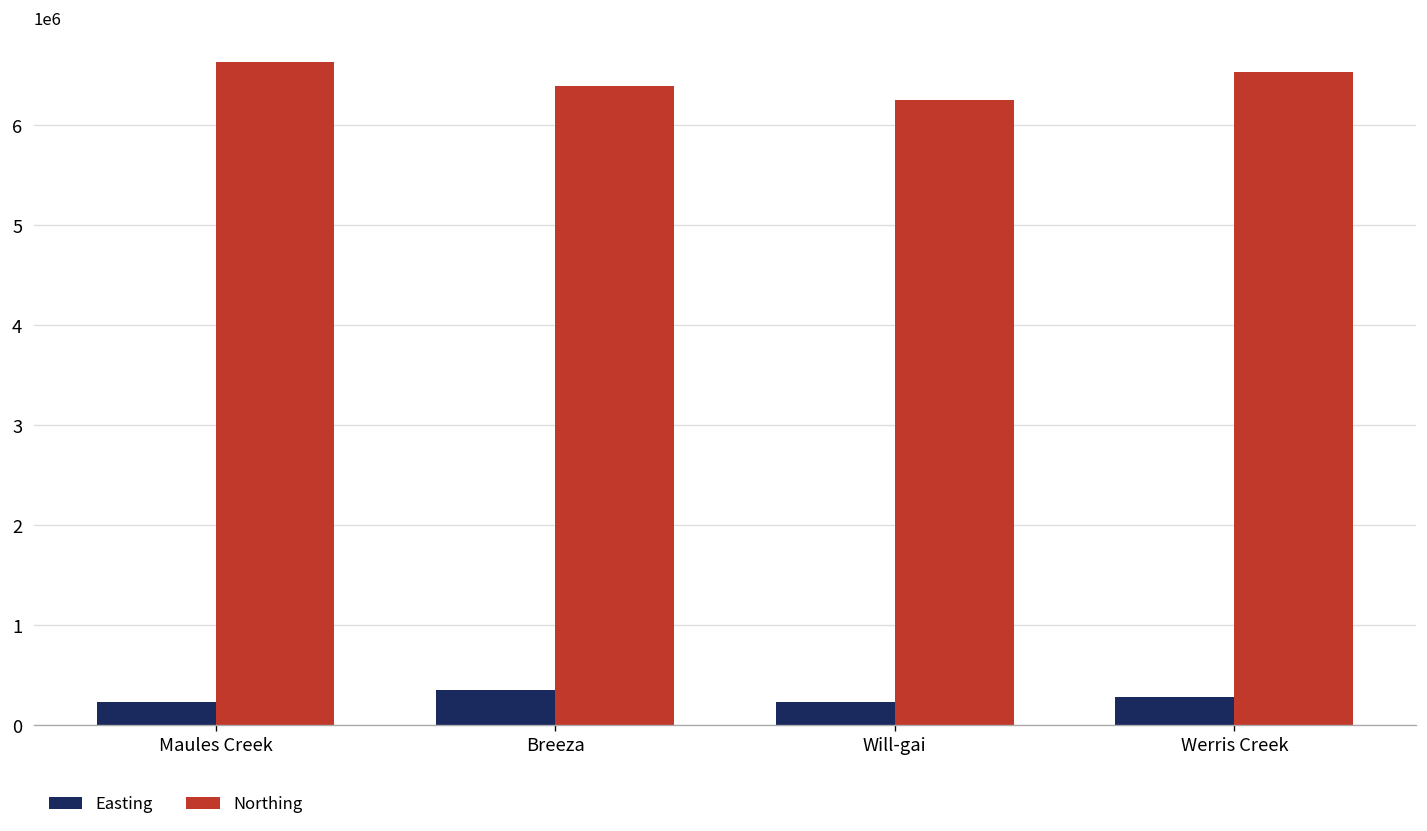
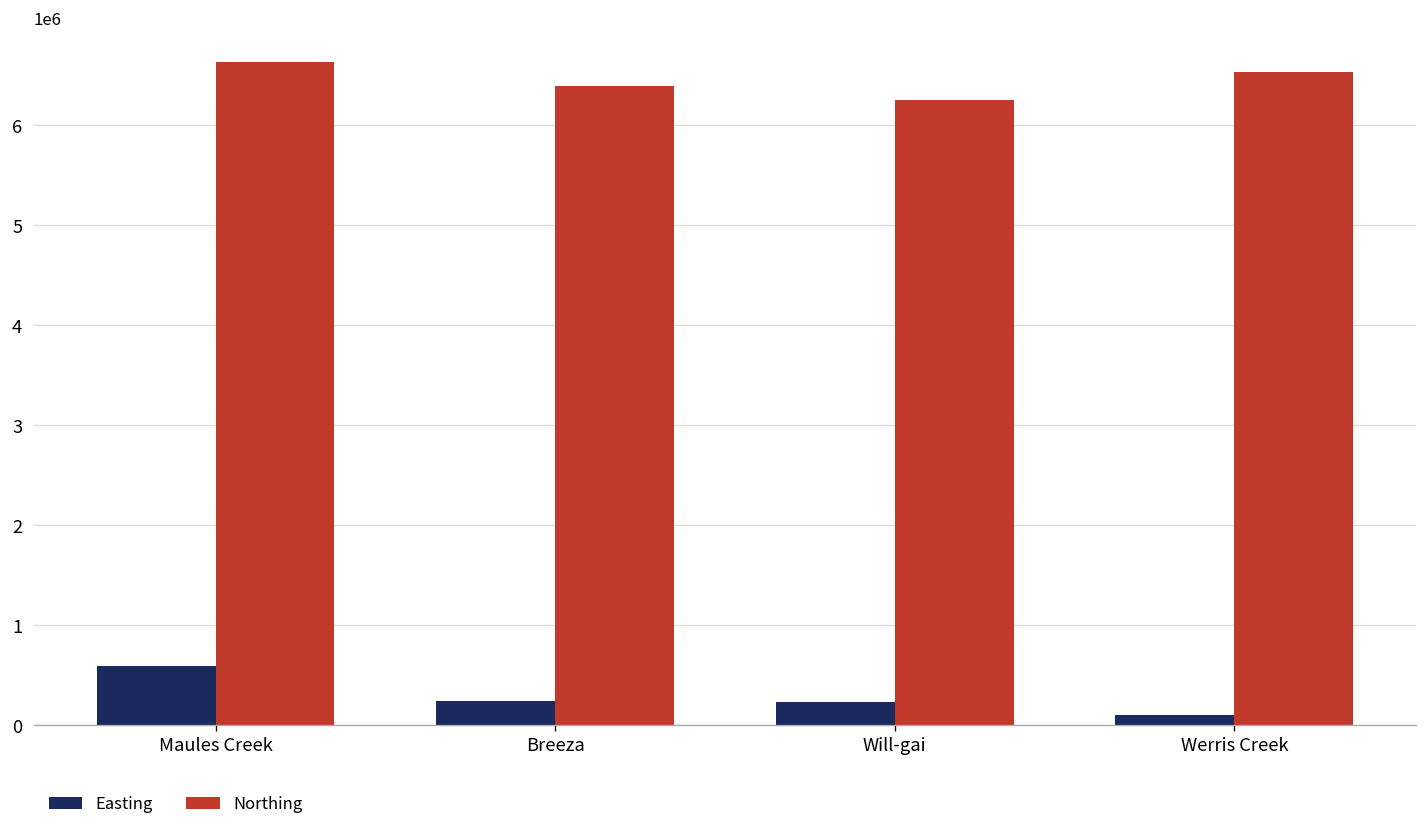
  {
    "Easting": {
-     "Maules Creek": 200000,
-     "Breeza": 300000,
+     "Maules Creek": 600000,
+     "Breeza": 200000,
      "Will-gai": 200000,
-     "Werris Creek": 300000
+     "Werris Creek": 100000
    },
    "Northing": {
      "Maules Creek": 6600000,
      "Breeza": 6400000,
      "Will-gai": 6300000,
      "Werris Creek": 6500000
    }
  }
